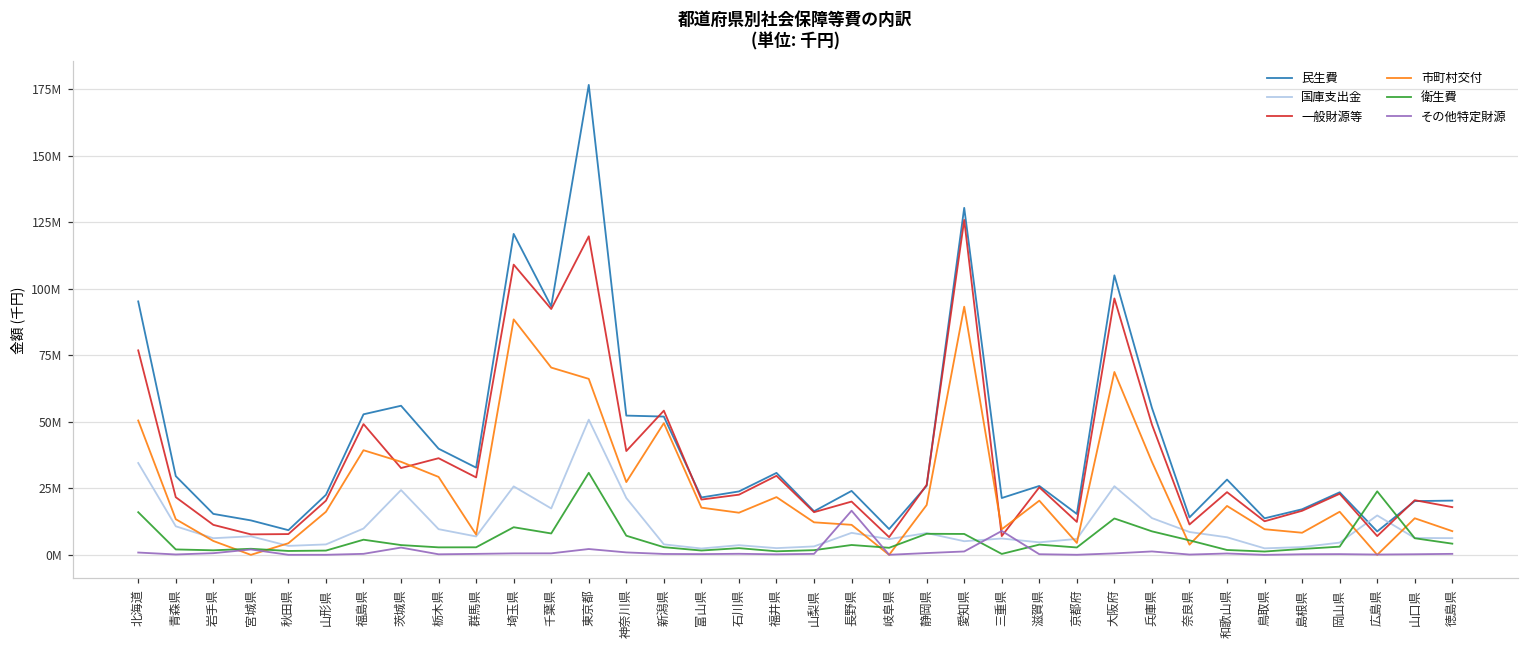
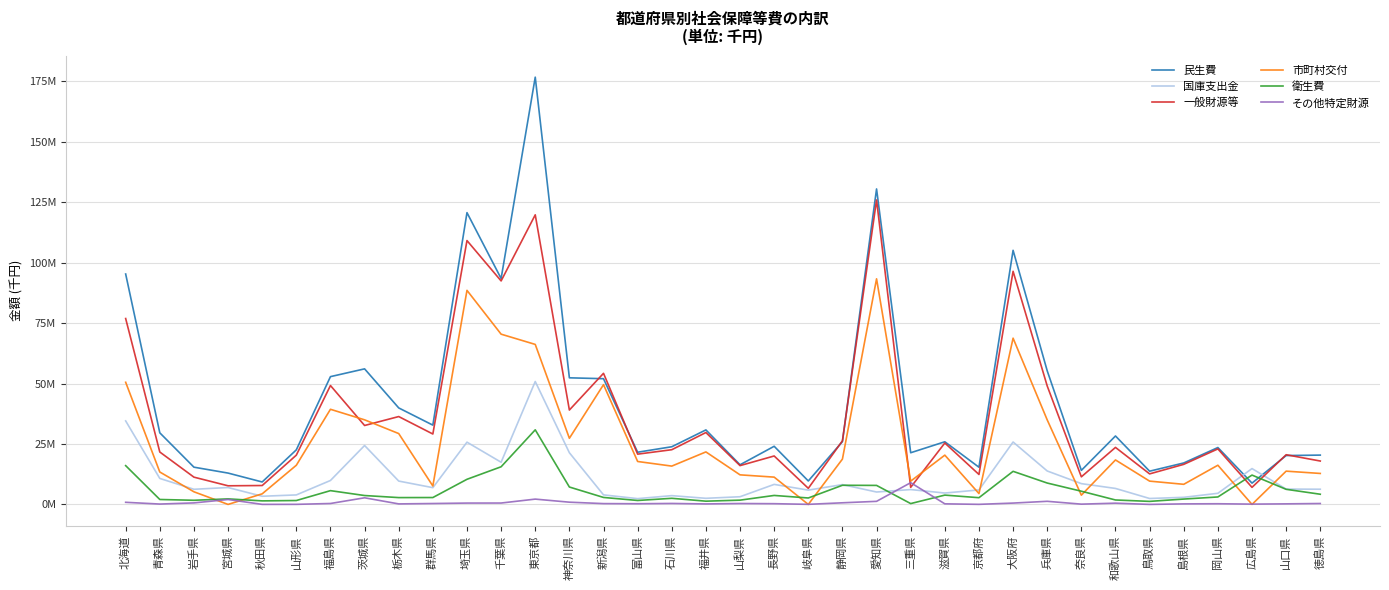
  {
    "民生費": {
      "北海道": 95000000,
      "青森県": 30000000,
      "岩手県": 15000000,
      "宮城県": 13000000,
      "秋田県": 9000000,
      "山形県": 23000000,
      "福島県": 53000000,
      "茨城県": 56000000,
      "栃木県": 40000000,
      "群馬県": 33000000,
      "埼玉県": 121000000,
      "東京都": 177000000,
      "神奈川県": 52000000,
      "新潟県": 52000000,
      "石川県": 24000000,
      "福井県": 31000000,
      "長野県": 24000000,
      "岐阜県": 10000000,
      "愛知県": 130000000,
      "三重県": 21000000,
      "京都府": 15000000,
      "大阪府": 105000000,
      "兵庫県": 55000000,
      "奈良県": 14000000,
      "和歌山県": 28000000,
      "鳥取県": 14000000,
      "広島県": 9000000,
      "徳島県": 20000000
    },
    "国庫支出金": {
      "北海道": 35000000,
      "青森県": 11000000,
      "山形県": 4000000,
      "福島県": 10000000,
      "茨城県": 24000000,
      "栃木県": 10000000,
      "埼玉県": 26000000,
      "千葉県": 17000000,
      "東京都": 51000000,
      "神奈川県": 21000000,
      "石川県": 4000000,
      "福井県": 3000000,
      "山梨県": 3000000,
      "長野県": 8000000,
      "愛知県": 5000000,
      "京都府": 6000000,
      "大阪府": 26000000,
      "兵庫県": 14000000,
      "奈良県": 9000000,
      "和歌山県": 7000000,
      "鳥取県": 2000000,
      "岡山県": 5000000,
      "広島県": 15000000,
      "徳島県": 6000000
    },
    "一般財源等": {
      "北海道": 77000000,
      "青森県": 22000000,
      "岩手県": 11000000,
      "秋田県": 8000000,
      "山形県": 20000000,
      "福島県": 49000000,
      "茨城県": 33000000,
      "栃木県": 36000000,
      "群馬県": 29000000,
      "埼玉県": 109000000,
      "東京都": 120000000,
      "神奈川県": 39000000,
      "新潟県": 54000000,
      "石川県": 23000000,
      "福井県": 30000000,
      "長野県": 20000000,
      "愛知県": 126000000,
      "京都府": 12000000,
      "大阪府": 96000000,
      "兵庫県": 49000000,
      "奈良県": 11000000,
      "和歌山県": 24000000,
      "鳥取県": 13000000,
      "広島県": 7000000,
      "徳島県": 18000000
    },
    "市町村交付": {
      "北海道": 51000000,
      "青森県": 13000000,
      "宮城県": 0,
      "山形県": 16000000,
      "福島県": 39000000,
      "茨城県": 35000000,
      "栃木県": 29000000,
      "埼玉県": 89000000,
      "千葉県": 70000000,
      "東京都": 66000000,
      "神奈川県": 27000000,
      "新潟県": 50000000,
      "富山県": 18000000,
      "石川県": 16000000,
      "福井県": 22000000,
      "山梨県": 12000000,
      "長野県": 11000000,
      "静岡県": 19000000,
      "愛知県": 93000000,
      "滋賀県": 20000000,
      "京都府": 4000000,
      "大阪府": 69000000,
      "兵庫県": 35000000,
      "奈良県": 4000000,
      "和歌山県": 18000000,
      "鳥取県": 10000000,
      "島根県": 8000000,
      "岡山県": 16000000,
      "山口県": 14000000,
-     "徳島県": 9000000
+     "徳島県": 13000000
    },
    "衛生費": {
      "北海道": 16000000,
      "青森県": 2000000,
      "岩手県": 2000000,
      "秋田県": 1000000,
      "山形県": 2000000,
      "福島県": 6000000,
      "栃木県": 3000000,
      "群馬県": 3000000,
      "埼玉県": 10000000,
-     "千葉県": 8000000,
+     "千葉県": 16000000,
      "東京都": 31000000,
      "神奈川県": 7000000,
      "石川県": 3000000,
      "福井県": 1000000,
      "山梨県": 2000000,
      "長野県": 4000000,
      "岐阜県": 3000000,
      "愛知県": 8000000,
      "三重県": 0,
      "京都府": 3000000,
      "大阪府": 14000000,
      "兵庫県": 9000000,
      "奈良県": 5000000,
      "和歌山県": 2000000,
      "鳥取県": 1000000,
      "岡山県": 3000000,
-     "広島県": 24000000,
+     "広島県": 12000000,
      "徳島県": 4000000
    },
    "その他特定財源": {
      "北海道": 1000000,
      "青森県": 0,
      "岩手県": 1000000,
      "秋田県": 0,
      "山形県": 0,
      "福島県": 0,
      "栃木県": 0,
      "群馬県": 0,
      "埼玉県": 1000000,
      "千葉県": 1000000,
      "東京都": 2000000,
      "神奈川県": 1000000,
      "新潟県": 0,
      "富山県": 0,
      "石川県": 0,
      "福井県": 0,
      "山梨県": 0,
-     "長野県": 17000000,
+     "長野県": 0,
      "静岡県": 1000000,
      "愛知県": 1000000,
      "滋賀県": 0,
      "京都府": 0,
      "大阪府": 1000000,
      "兵庫県": 1000000,
      "奈良県": 0,
      "和歌山県": 1000000,
      "鳥取県": 0,
      "島根県": 0,
      "岡山県": 0,
      "山口県": 0,
      "徳島県": 0
    }
  }
